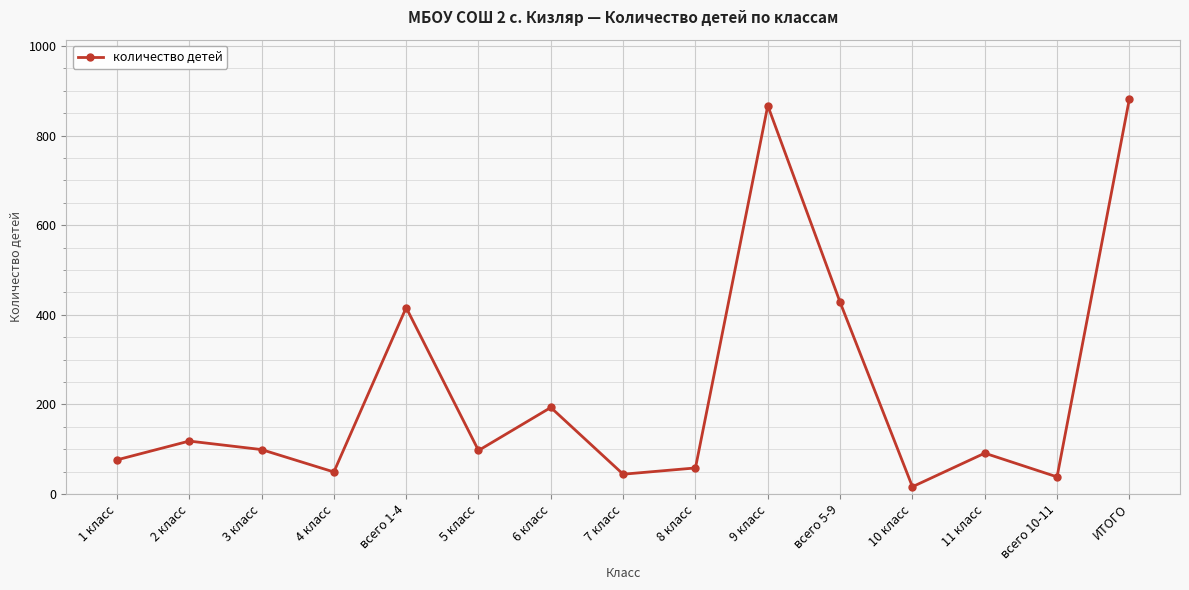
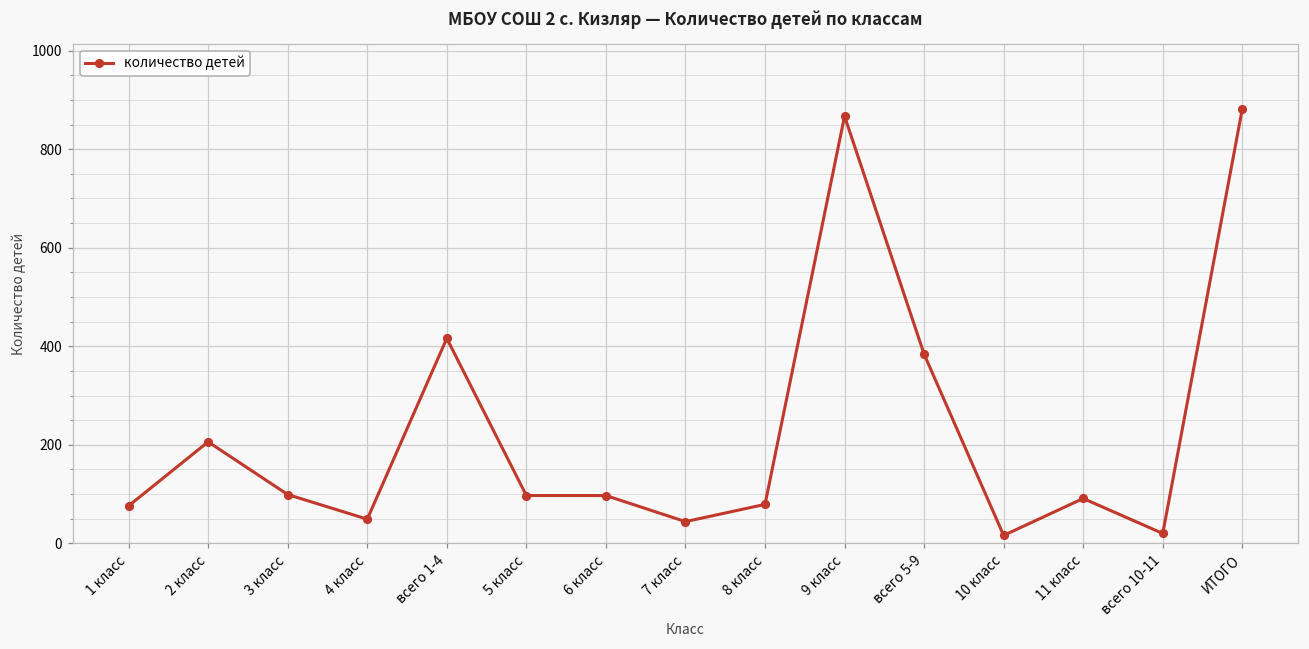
  {
    "1 класс": 80,
-   "2 класс": 120,
+   "2 класс": 210,
    "3 класс": 100,
    "4 класс": 50,
    "всего 1-4": 420,
    "5 класс": 100,
-   "6 класс": 190,
+   "6 класс": 100,
    "7 класс": 40,
-   "8 класс": 60,
+   "8 класс": 80,
    "9 класс": 870,
-   "всего 5-9": 430,
+   "всего 5-9": 380,
    "10 класс": 20,
    "11 класс": 90,
-   "всего 10-11": 40,
+   "всего 10-11": 20,
    "ИТОГО": 880
  }
